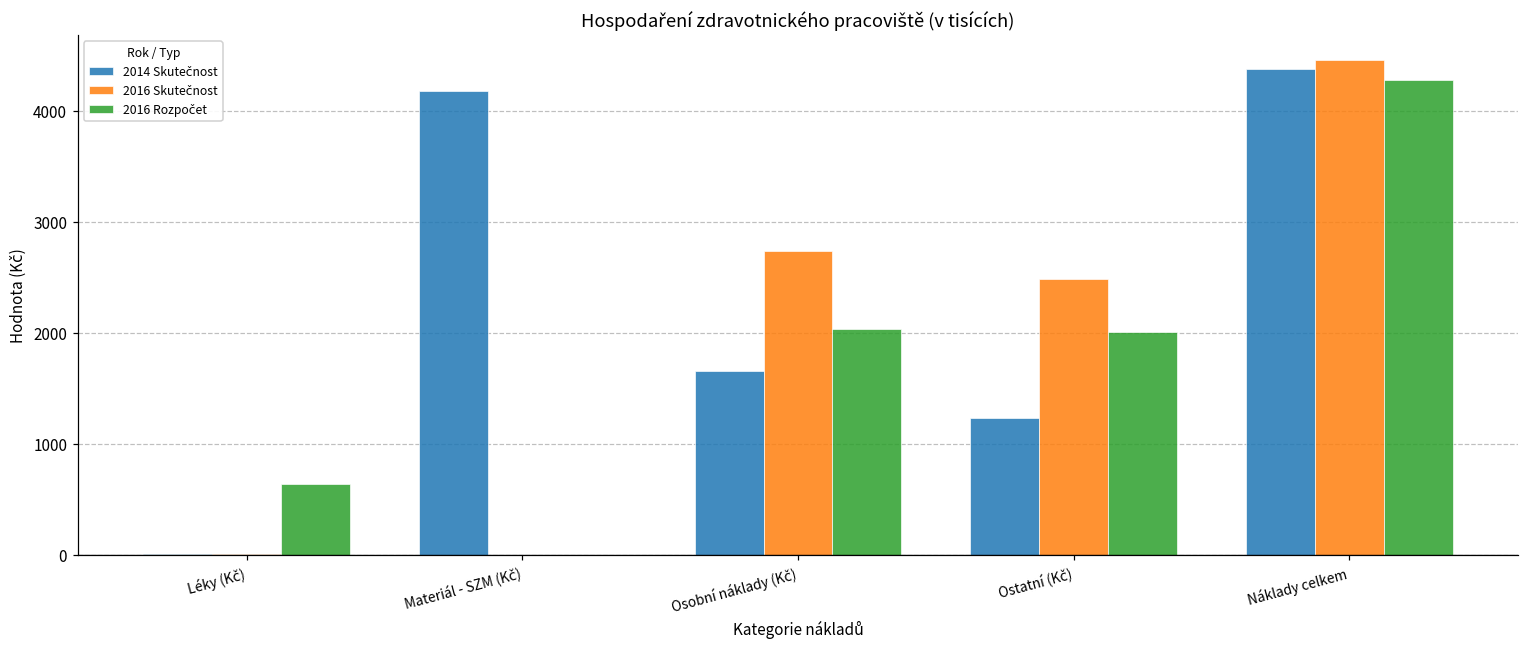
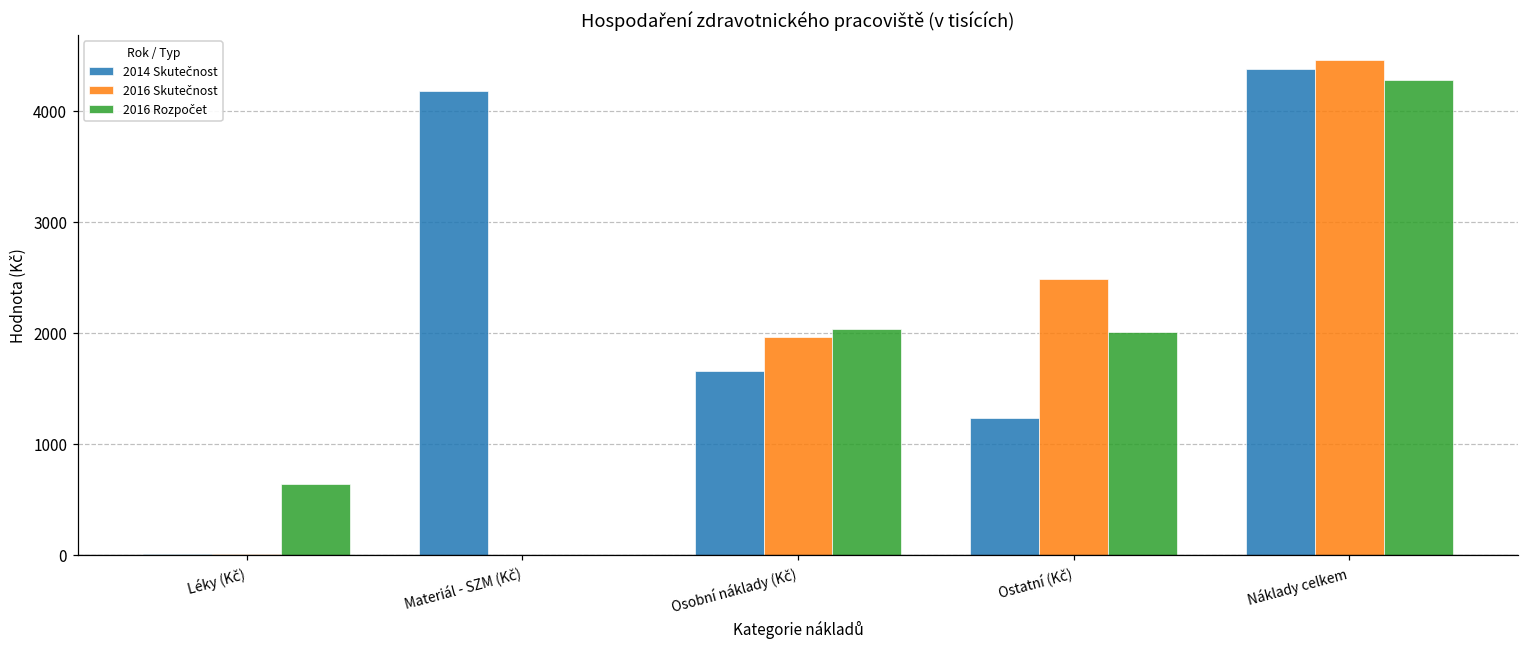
  {
    "2014 Skutečnost": {
      "Materiál - SZM (Kč)": 4180,
      "Osobní náklady (Kč)": 1650,
      "Ostatní (Kč)": 1230,
      "Náklady celkem": 4380
    },
    "2016 Skutečnost": {
-     "Osobní náklady (Kč)": 2740,
+     "Osobní náklady (Kč)": 1960,
      "Ostatní (Kč)": 2490,
      "Náklady celkem": 4460
    },
    "2016 Rozpočet": {
      "Léky (Kč)": 640,
      "Osobní náklady (Kč)": 2040,
      "Ostatní (Kč)": 2010,
      "Náklady celkem": 4280
    }
  }
